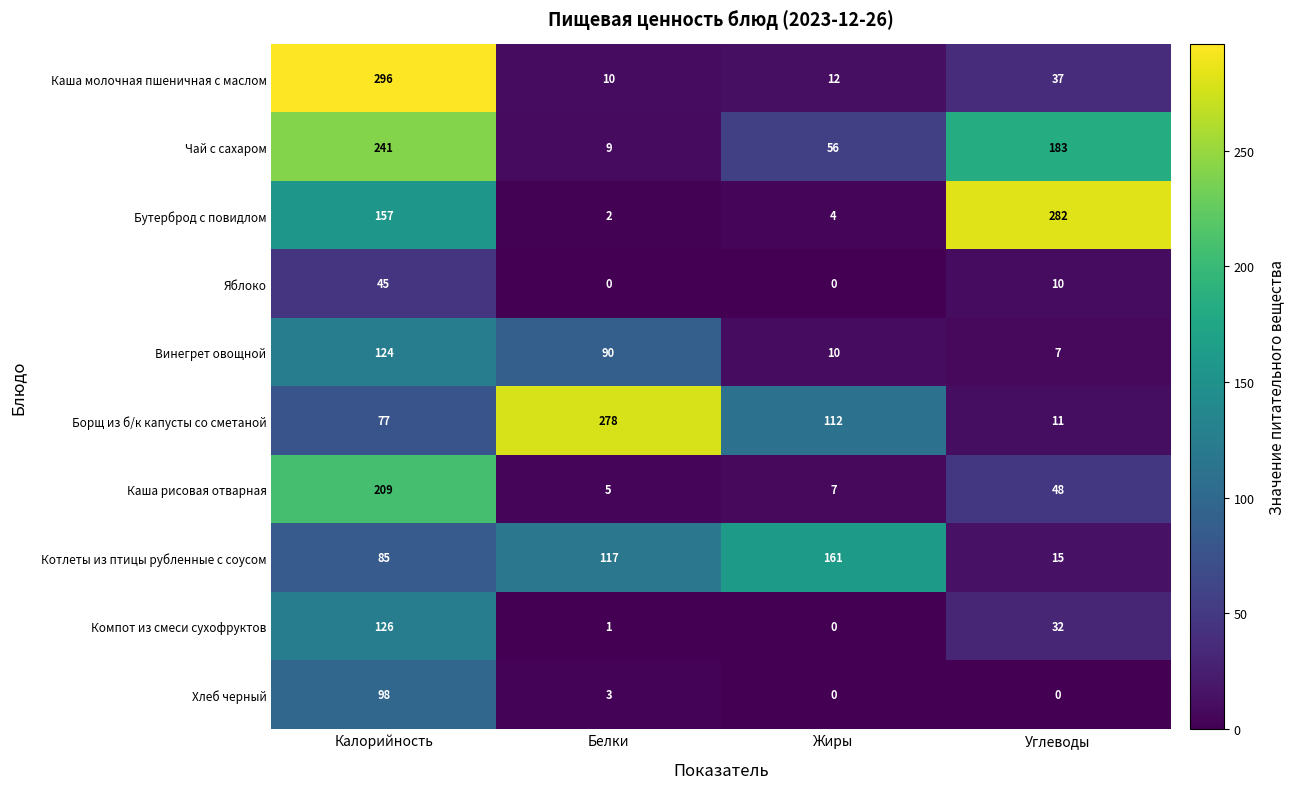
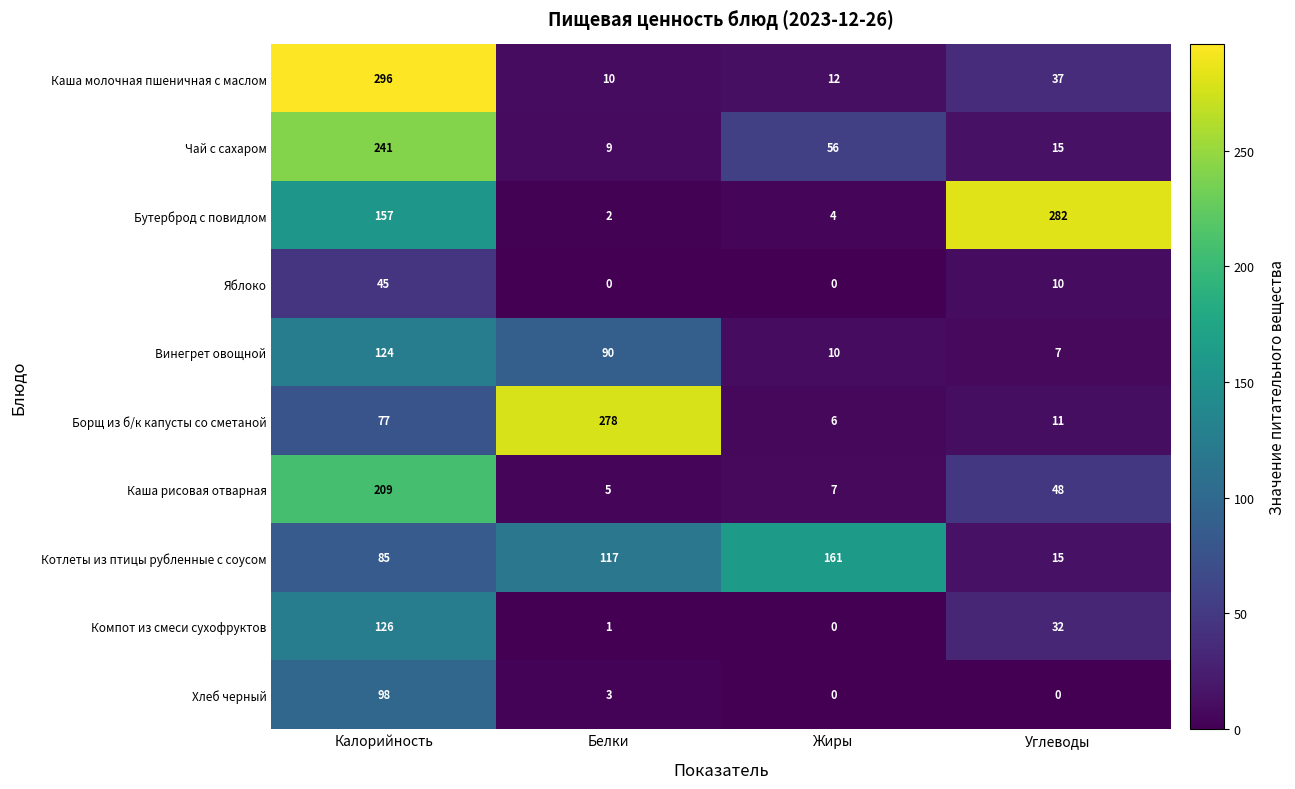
  {
    "Каша молочная пшеничная с маслом": {
      "Калорийность": 296,
      "Белки": 10,
      "Жиры": 12,
      "Углеводы": 37
    },
    "Чай с сахаром": {
      "Калорийность": 241,
      "Белки": 9,
      "Жиры": 56,
-     "Углеводы": 183
+     "Углеводы": 15
    },
    "Бутерброд с повидлом": {
      "Калорийность": 157,
      "Белки": 2,
      "Жиры": 4,
      "Углеводы": 282
    },
    "Яблоко": {
      "Калорийность": 45,
      "Белки": 0,
      "Жиры": 0,
      "Углеводы": 10
    },
    "Винегрет овощной": {
      "Калорийность": 124,
      "Белки": 90,
      "Жиры": 10,
      "Углеводы": 7
    },
    "Борщ из б/к капусты со сметаной": {
      "Калорийность": 77,
      "Белки": 278,
-     "Жиры": 112,
+     "Жиры": 6,
      "Углеводы": 11
    },
    "Каша рисовая отварная": {
      "Калорийность": 209,
      "Белки": 5,
      "Жиры": 7,
      "Углеводы": 48
    },
    "Котлеты из птицы рубленные с соусом": {
      "Калорийность": 85,
      "Белки": 117,
      "Жиры": 161,
      "Углеводы": 15
    },
    "Компот из смеси сухофруктов": {
      "Калорийность": 126,
      "Белки": 1,
      "Жиры": 0,
      "Углеводы": 32
    },
    "Хлеб черный": {
      "Калорийность": 98,
      "Белки": 3,
      "Жиры": 0,
      "Углеводы": 0
    }
  }
